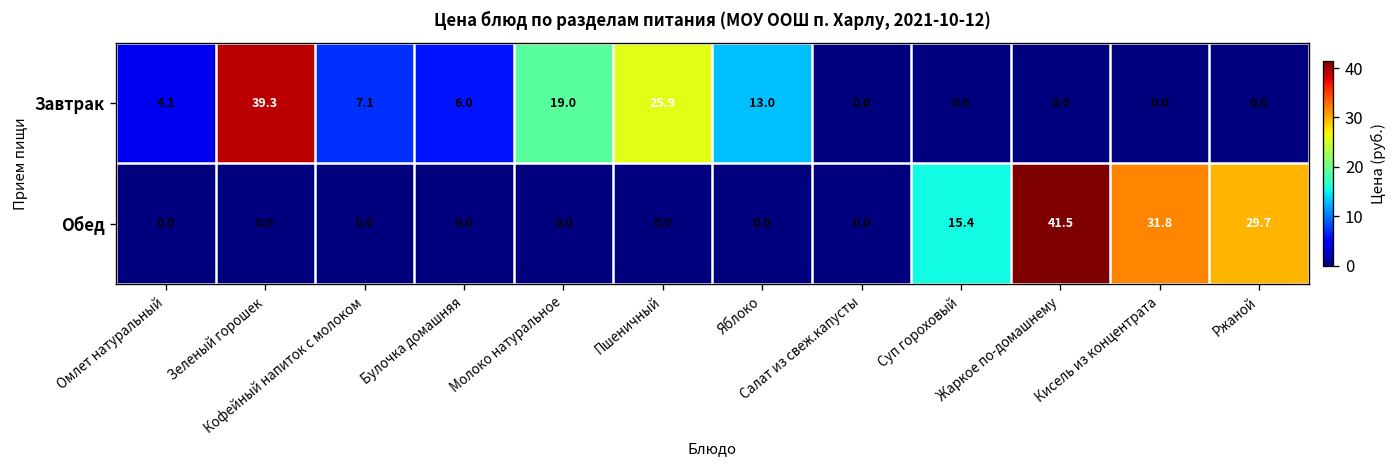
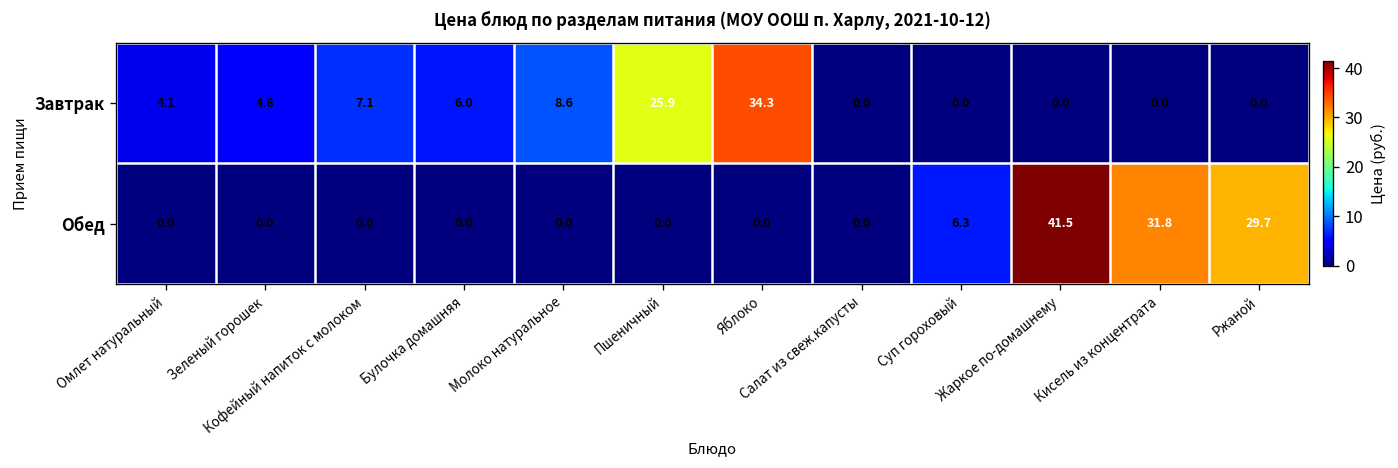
  {
    "Завтрак": {
      "Омлет натуральный": 4.1,
-     "Зеленый горошек": 39.3,
+     "Зеленый горошек": 4.8,
      "Кофейный напиток с молоком": 7.1,
      "Булочка домашняя": 6.0,
-     "Молоко натуральное": 19.0,
+     "Молоко натуральное": 8.6,
      "Пшеничный": 25.9,
-     "Яблоко": 13.0,
+     "Яблоко": 34.3,
      "Салат из свеж.капусты": 0.0,
      "Суп гороховый": 0.0,
      "Жаркое по-домашнему": 0.0,
      "Кисель из концентрата": 0.0,
      "Ржаной": 0.0
    },
    "Обед": {
      "Омлет натуральный": 0.0,
      "Зеленый горошек": 0.0,
      "Кофейный напиток с молоком": 0.0,
      "Булочка домашняя": 0.0,
      "Молоко натуральное": 0.0,
      "Пшеничный": 0.0,
      "Яблоко": 0.0,
      "Салат из свеж.капусты": 0.0,
-     "Суп гороховый": 15.4,
+     "Суп гороховый": 6.3,
      "Жаркое по-домашнему": 41.5,
      "Кисель из концентрата": 31.8,
      "Ржаной": 29.7
    }
  }
